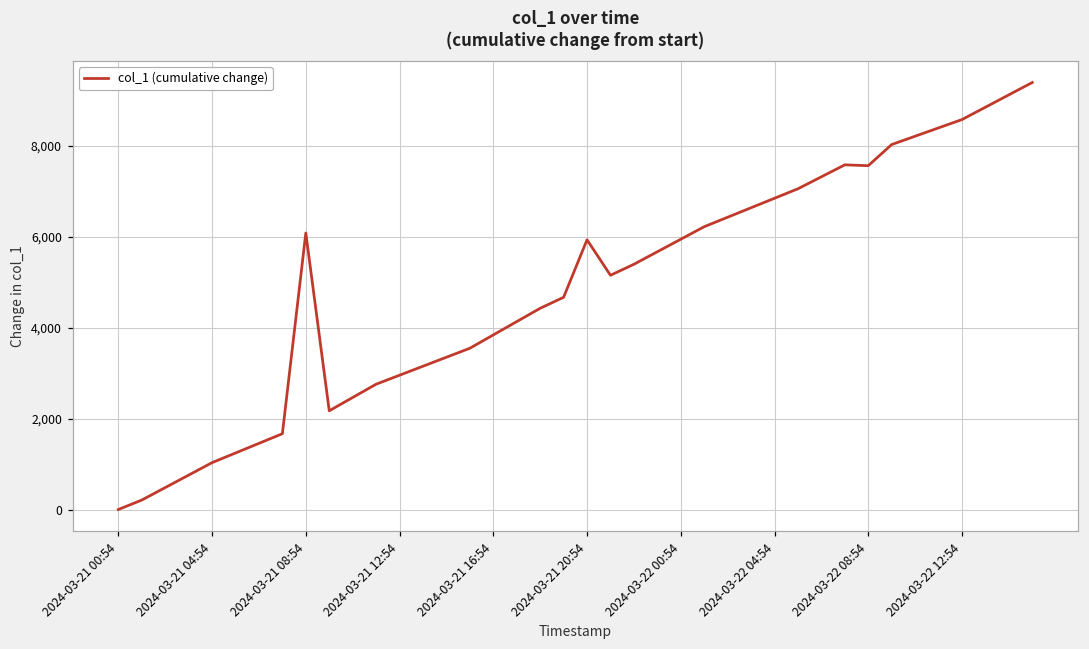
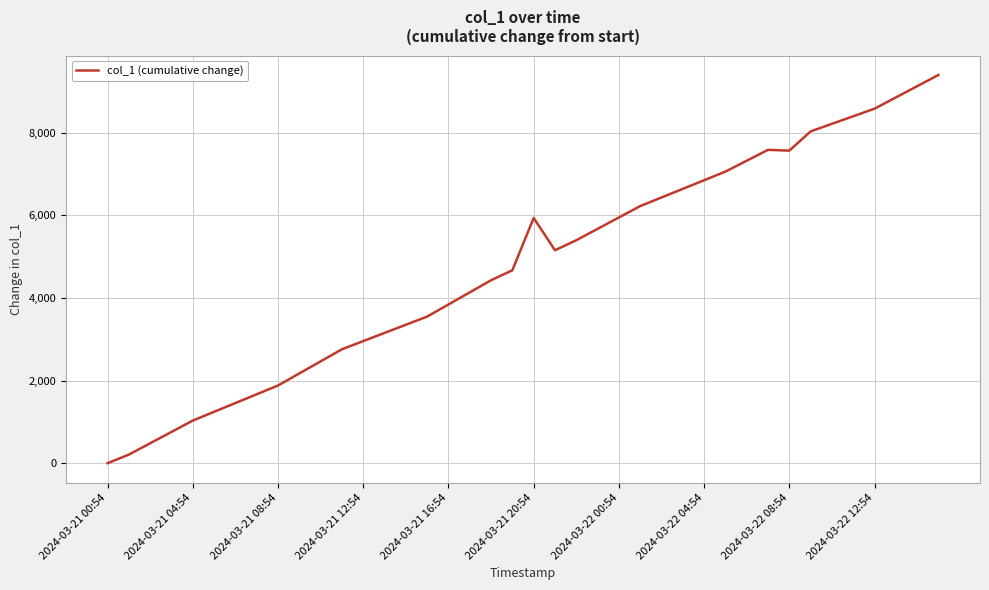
  {
    "2024-03-21 00:54": "0",
    "2024-03-21 04:54": "1,000",
-   "2024-03-21 08:54": "6,100",
+   "2024-03-21 08:54": "1,900",
    "2024-03-21 12:54": "3,000",
    "2024-03-21 16:54": "3,800",
    "2024-03-21 20:54": "5,900",
    "2024-03-22 00:54": "6,000",
    "2024-03-22 04:54": "6,900",
    "2024-03-22 08:54": "7,600",
    "2024-03-22 12:54": "8,600"
  }
